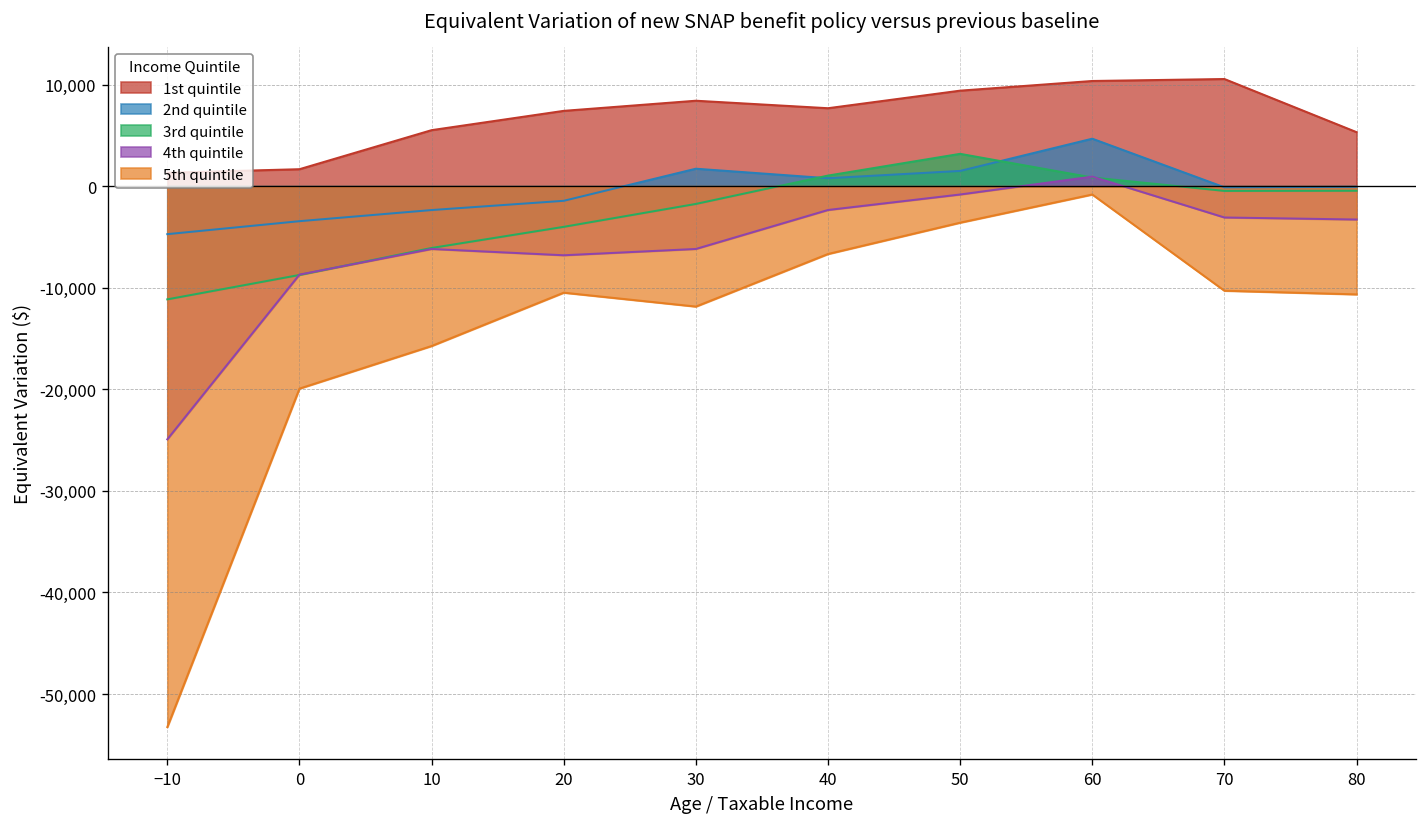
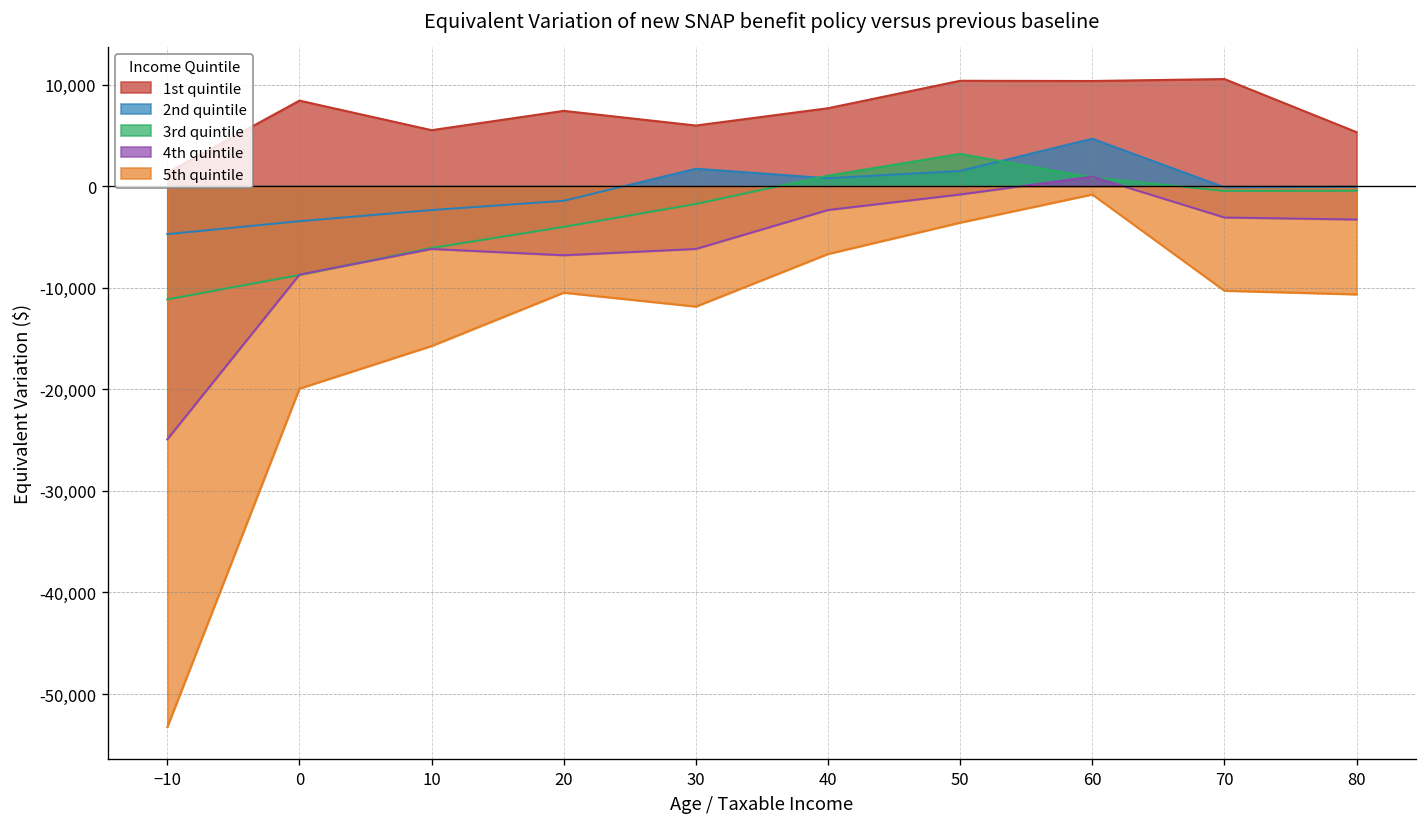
  {
    "1st quintile": {
-     "0": "2,000",
+     "0": "8,000",
      "10": "6,000",
      "20": "7,000",
-     "30": "8,000",
+     "30": "6,000",
      "40": "8,000",
-     "50": "9,000",
+     "50": "10,000",
      "60": "10,000",
      "70": "11,000",
      "80": "5,000"
    }
  }
